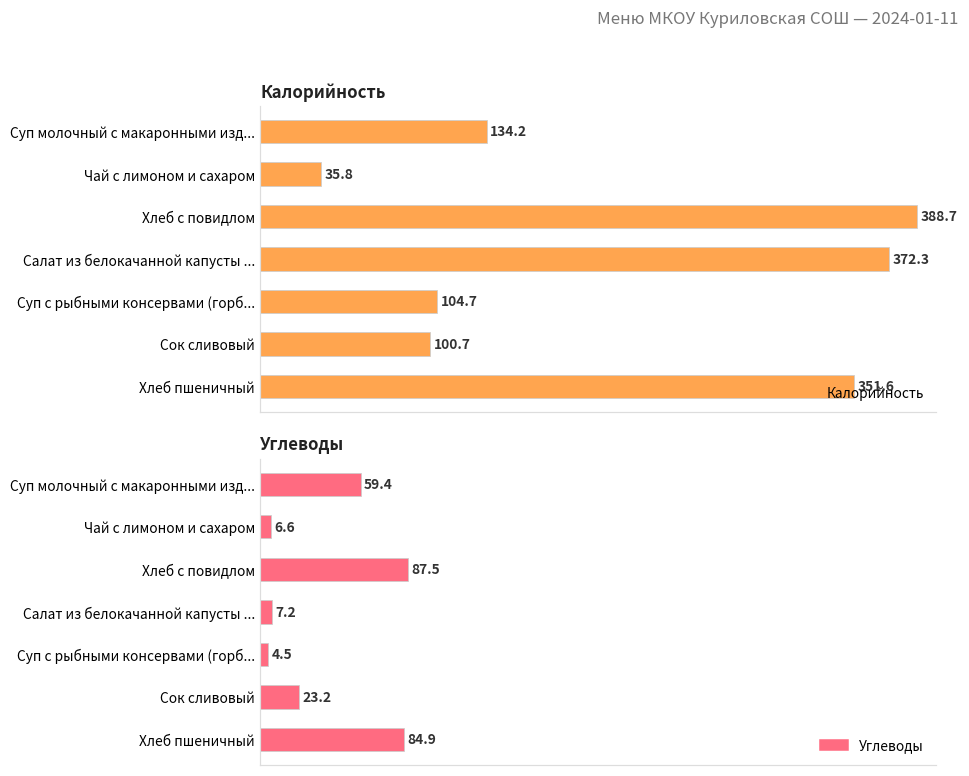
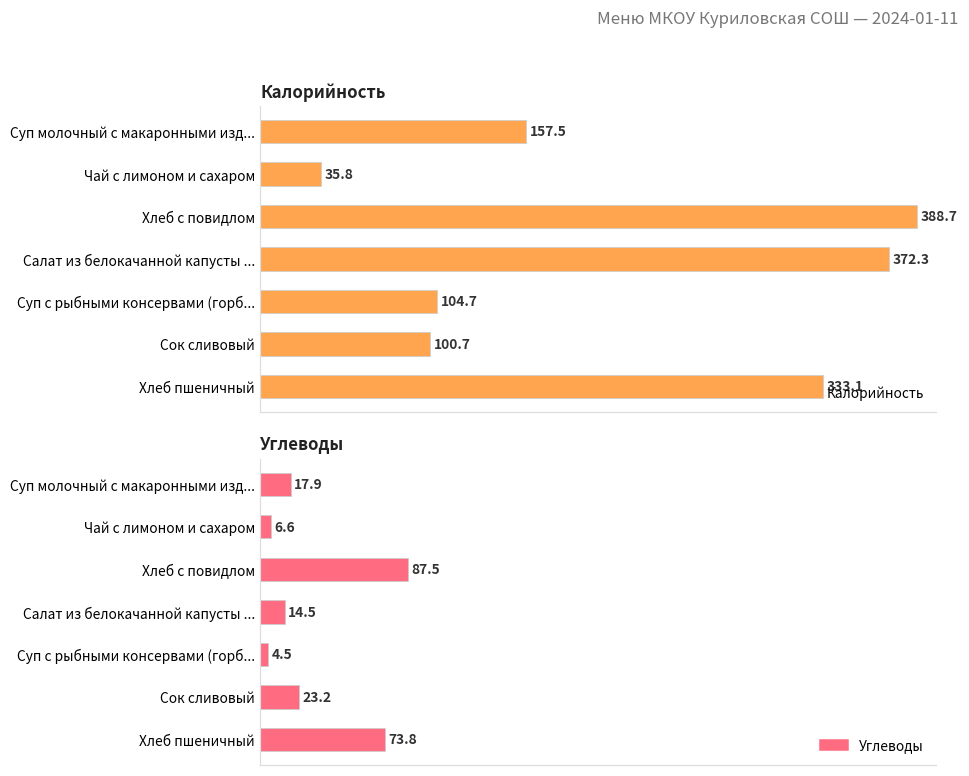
  {
    "Калорийность": {
-     "Суп молочный с макаронными изд...": 134.2,
+     "Суп молочный с макаронными изд...": 157.5,
      "Чай с лимоном и сахаром": 35.8,
      "Хлеб с повидлом": 388.7,
      "Салат из белокачанной капусты ...": 372.3,
      "Суп с рыбными консервами (горб...": 104.7,
      "Сок сливовый": 100.7,
-     "Хлеб пшеничный": 351.6
+     "Хлеб пшеничный": 333.1
    },
    "Углеводы": {
-     "Суп молочный с макаронными изд...": 59.4,
+     "Суп молочный с макаронными изд...": 17.9,
      "Чай с лимоном и сахаром": 6.6,
      "Хлеб с повидлом": 87.5,
-     "Салат из белокачанной капусты ...": 7.2,
+     "Салат из белокачанной капусты ...": 14.5,
      "Суп с рыбными консервами (горб...": 4.5,
      "Сок сливовый": 23.2,
-     "Хлеб пшеничный": 84.9
+     "Хлеб пшеничный": 73.8
    }
  }
